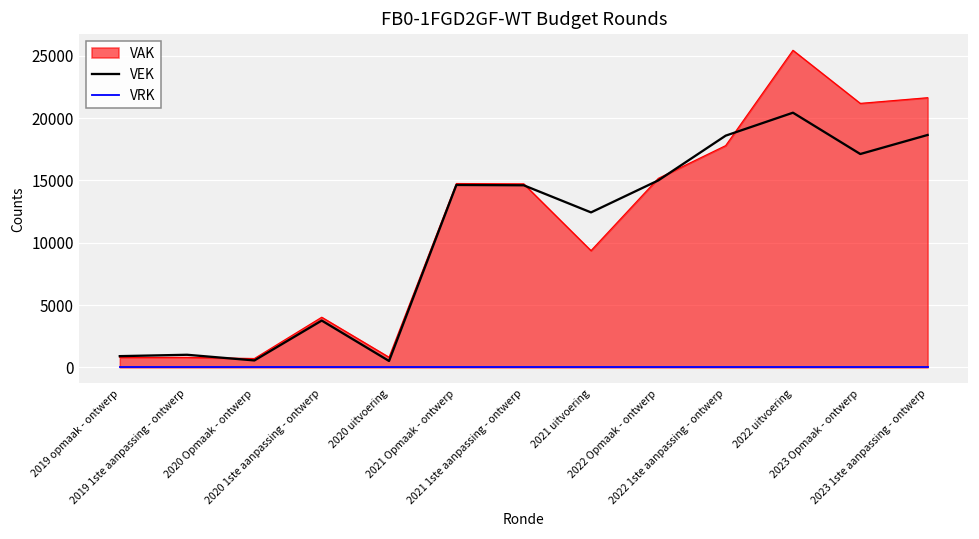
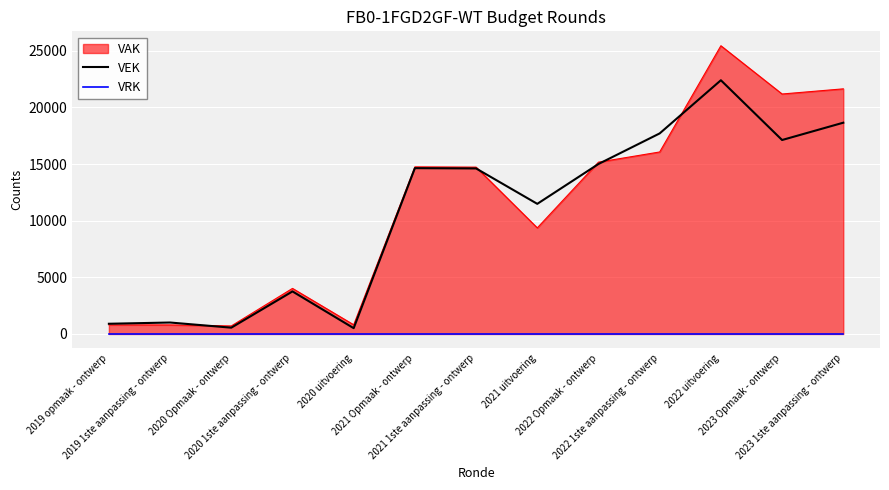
  {
    "VAK": {
      "2020 1ste aanpassing - ontwerp": 4000,
      "2020 uitvoering": 800,
      "2021 uitvoering": 9400,
-     "2022 1ste aanpassing - ontwerp": 17800,
+     "2022 1ste aanpassing - ontwerp": 16100,
      "2022 uitvoering": 25400,
      "2023 Opmaak - ontwerp": 21200,
      "2023 1ste aanpassing - ontwerp": 21600
    },
    "VEK": {
      "2020 1ste aanpassing - ontwerp": 3800,
      "2020 uitvoering": 500,
-     "2021 uitvoering": 12400,
-     "2022 1ste aanpassing - ontwerp": 18600,
-     "2022 uitvoering": 20400,
+     "2021 uitvoering": 11500,
+     "2022 1ste aanpassing - ontwerp": 17700,
+     "2022 uitvoering": 22400,
      "2023 Opmaak - ontwerp": 17100,
      "2023 1ste aanpassing - ontwerp": 18600
    },
    "VRK": {
      "2019 opmaak - ontwerp": 0,
      "2019 1ste aanpassing - ontwerp": 0,
      "2020 Opmaak - ontwerp": 0,
      "2020 1ste aanpassing - ontwerp": 0,
      "2020 uitvoering": 0,
      "2021 Opmaak - ontwerp": 0,
      "2021 1ste aanpassing - ontwerp": 0,
      "2021 uitvoering": 0,
      "2022 Opmaak - ontwerp": 0,
      "2022 1ste aanpassing - ontwerp": 0,
      "2022 uitvoering": 0,
      "2023 Opmaak - ontwerp": 0,
      "2023 1ste aanpassing - ontwerp": 0
    }
  }
